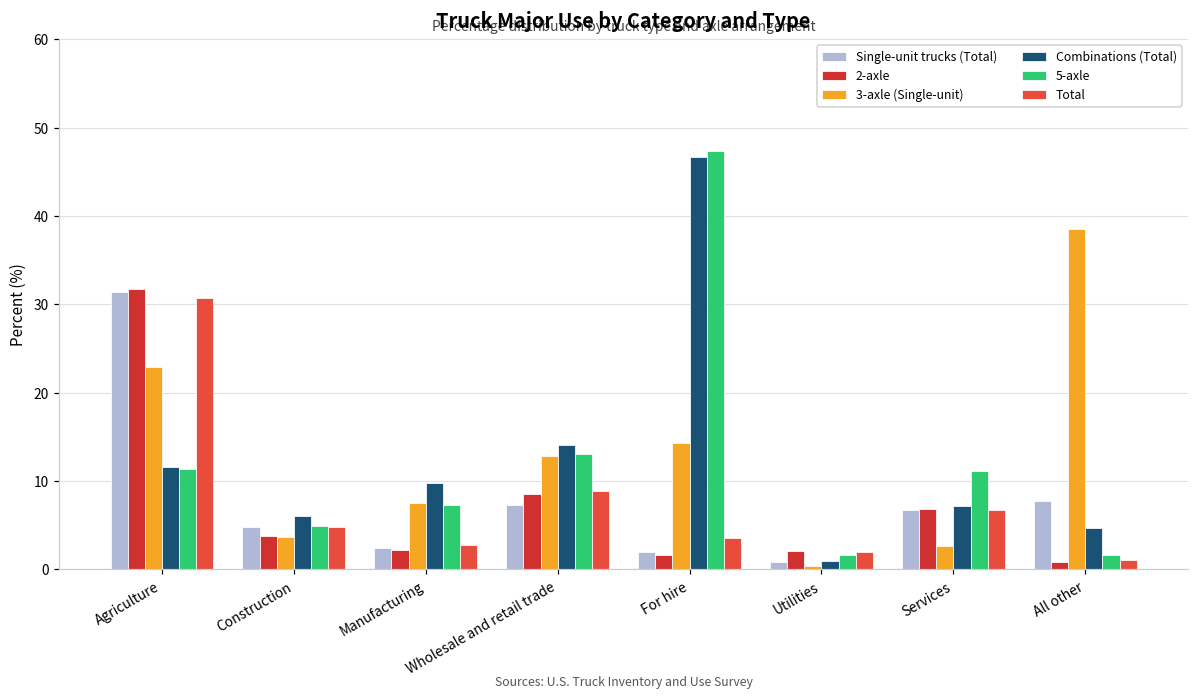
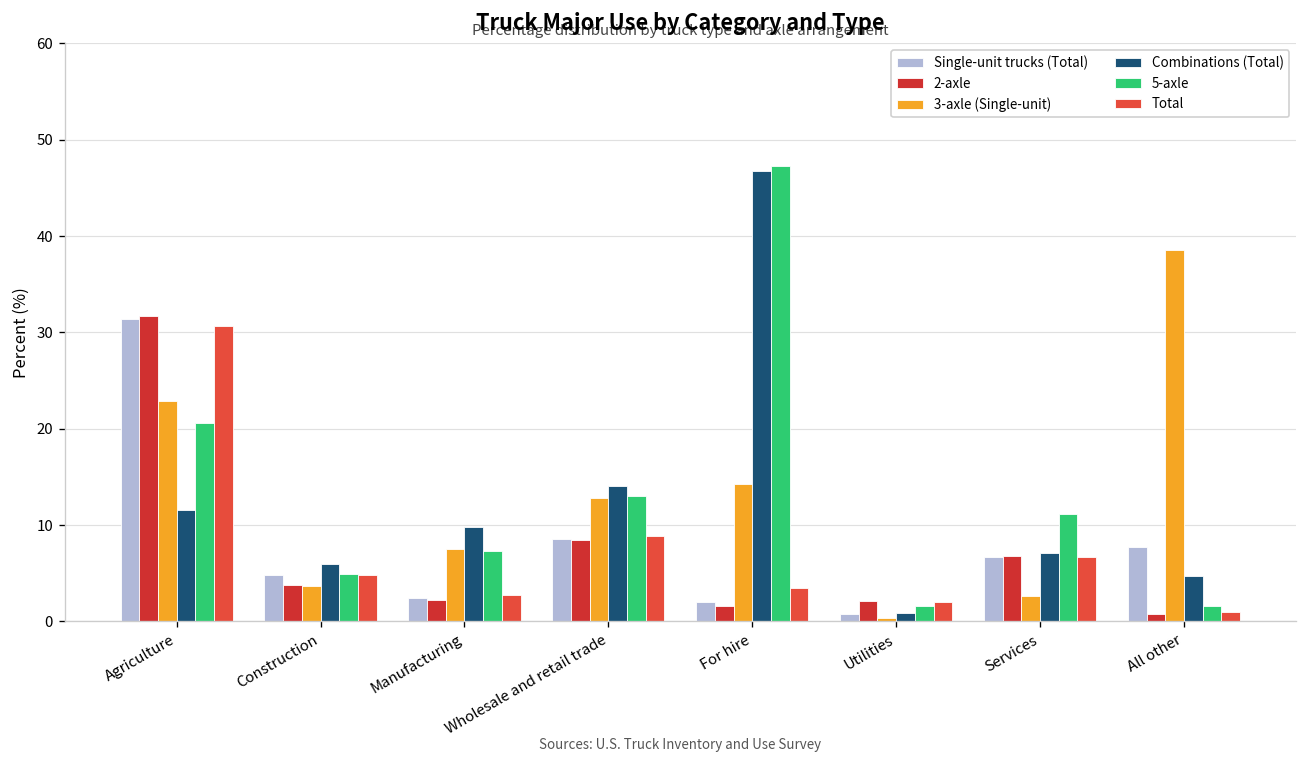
  {
    "Single-unit trucks (Total)": {
      "Agriculture": 31,
      "Construction": 5,
      "Manufacturing": 2,
-     "Wholesale and retail trade": 7,
+     "Wholesale and retail trade": 9,
      "For hire": 2,
      "Utilities": 1,
      "Services": 7,
      "All other": 8
    },
    "3-axle (Single-unit)": {
      "Agriculture": 23,
      "Construction": 4,
      "Manufacturing": 8,
      "Wholesale and retail trade": 13,
      "For hire": 14,
      "Utilities": 0,
      "Services": 3,
      "All other": 39
    },
    "Combinations (Total)": {
      "Agriculture": 12,
      "Construction": 6,
      "Manufacturing": 10,
      "Wholesale and retail trade": 14,
      "For hire": 47,
      "Utilities": 1,
      "Services": 7,
      "All other": 5
    },
    "5-axle": {
-     "Agriculture": 11,
+     "Agriculture": 21,
      "Construction": 5,
      "Manufacturing": 7,
      "Wholesale and retail trade": 13,
      "For hire": 47,
      "Utilities": 2,
      "Services": 11,
      "All other": 2
    }
  }
